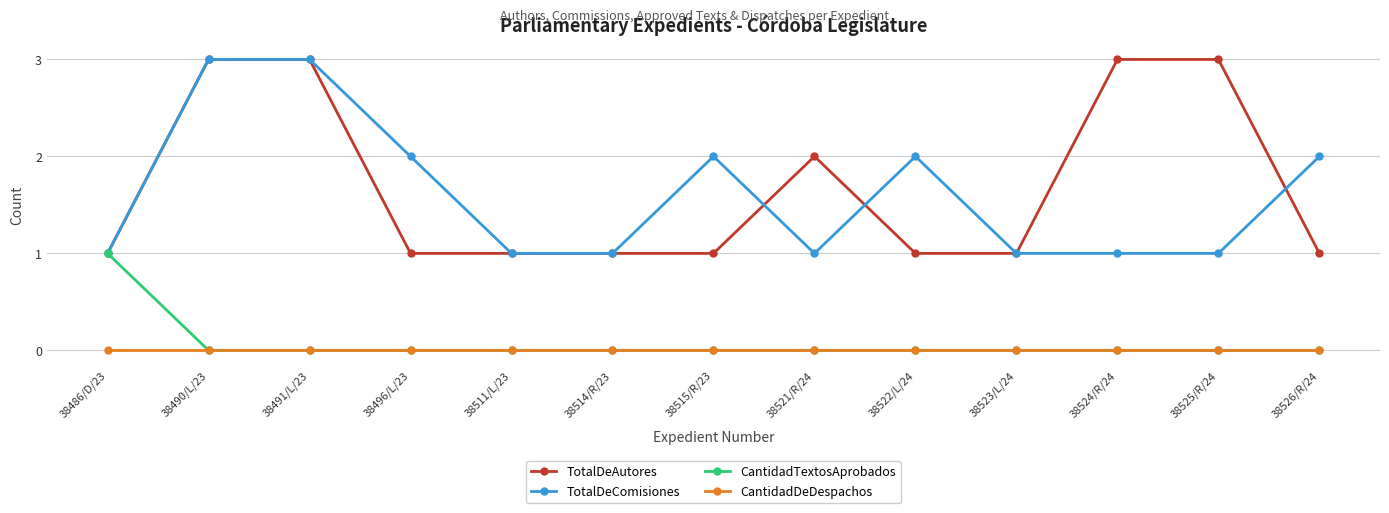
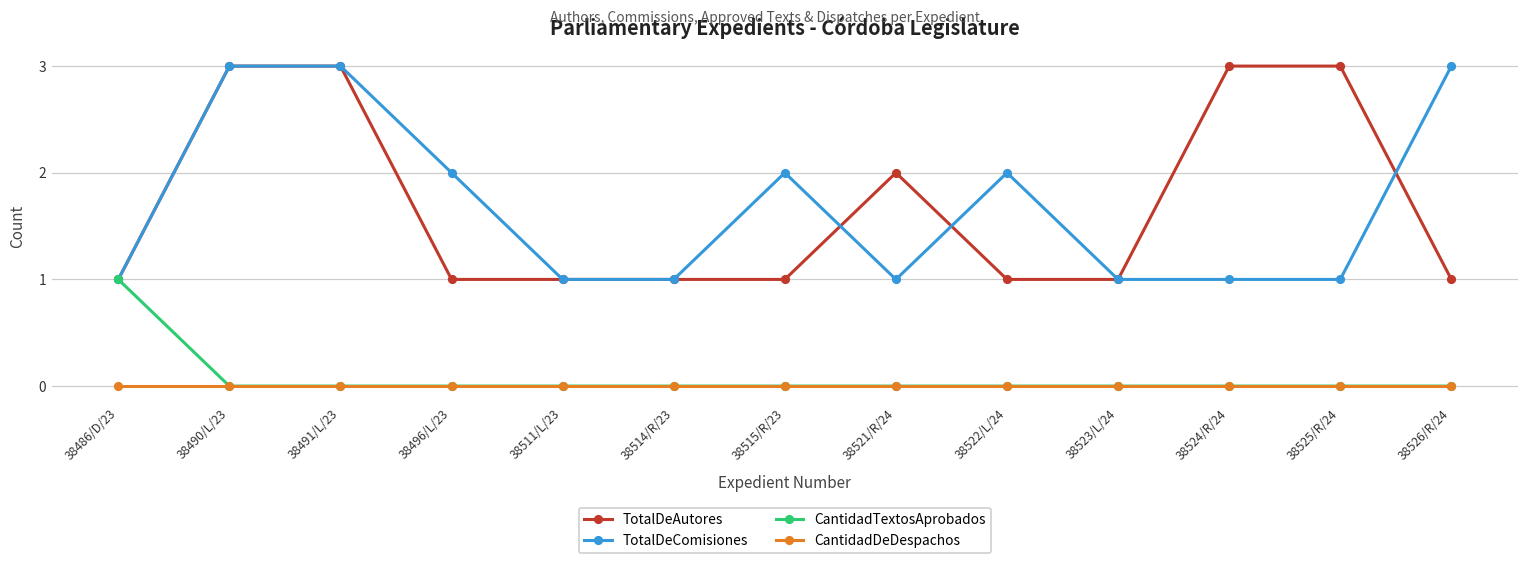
  {
    "TotalDeAutores": {
      "38496/L/23": 1,
      "38515/R/23": 1,
      "38521/R/24": 2,
      "38522/L/24": 1,
      "38524/R/24": 3,
      "38525/R/24": 3,
      "38526/R/24": 1
    },
    "TotalDeComisiones": {
      "38496/L/23": 2,
      "38515/R/23": 2,
      "38521/R/24": 1,
      "38522/L/24": 2,
      "38524/R/24": 1,
      "38525/R/24": 1,
-     "38526/R/24": 2
+     "38526/R/24": 3
    },
    "CantidadDeDespachos": {
      "38486/D/23": 0
    }
  }
